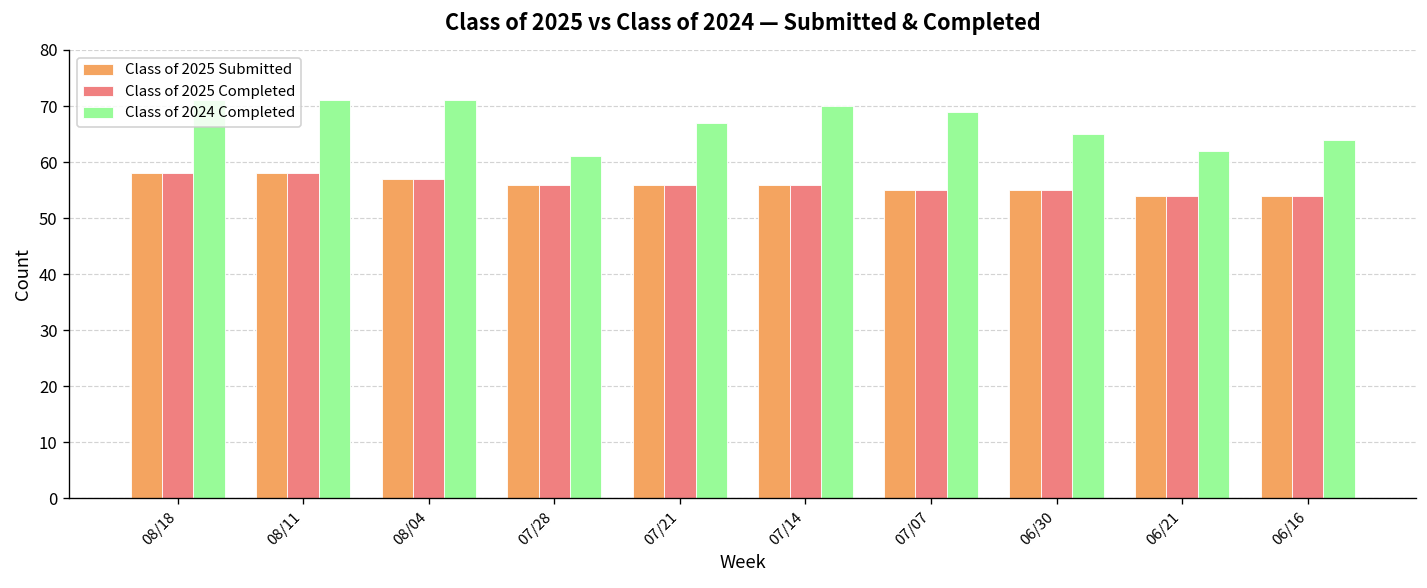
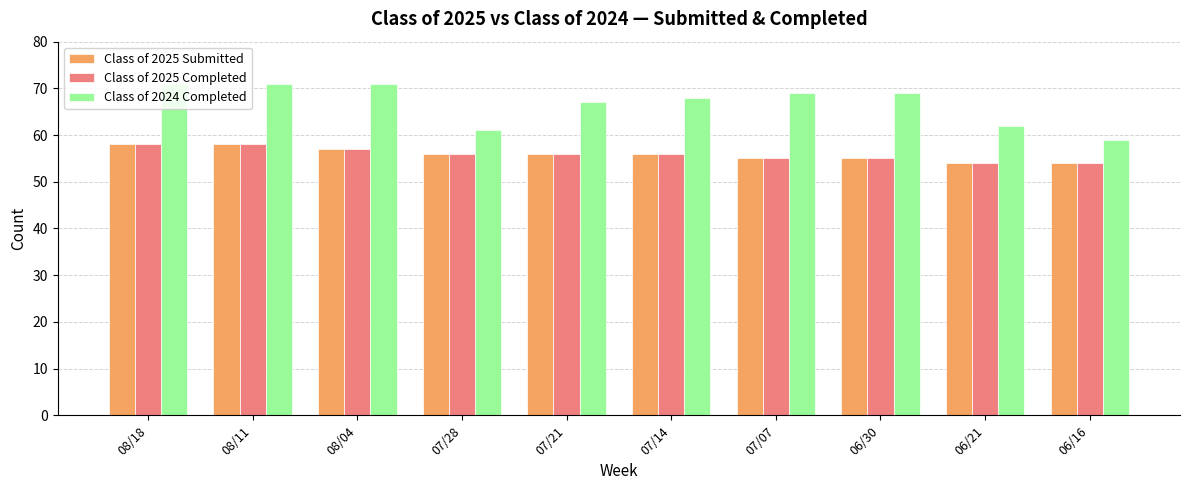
  {
    "Class of 2024 Completed": {
      "08/11": 71,
      "08/04": 71,
      "07/28": 61,
      "07/21": 67,
-     "07/14": 70,
+     "07/14": 68,
      "07/07": 69,
-     "06/30": 65,
+     "06/30": 69,
      "06/21": 62,
-     "06/16": 64
+     "06/16": 59
    }
  }
